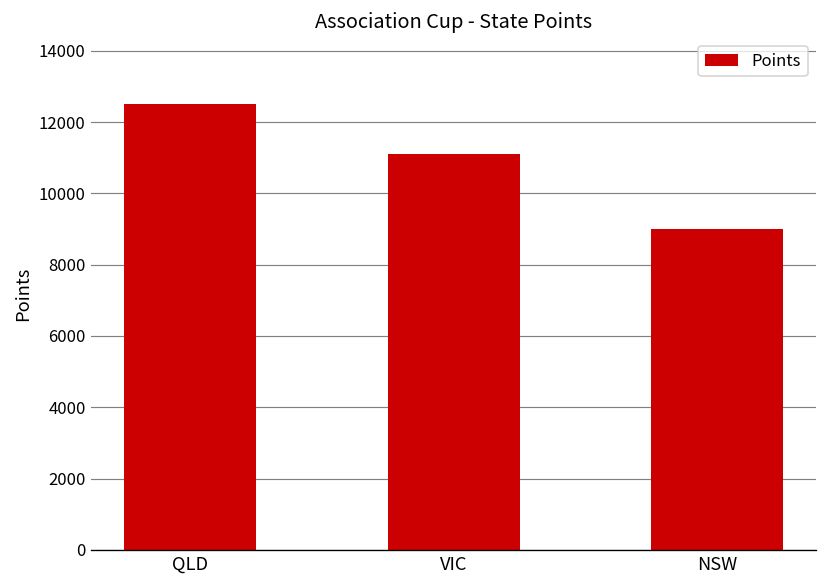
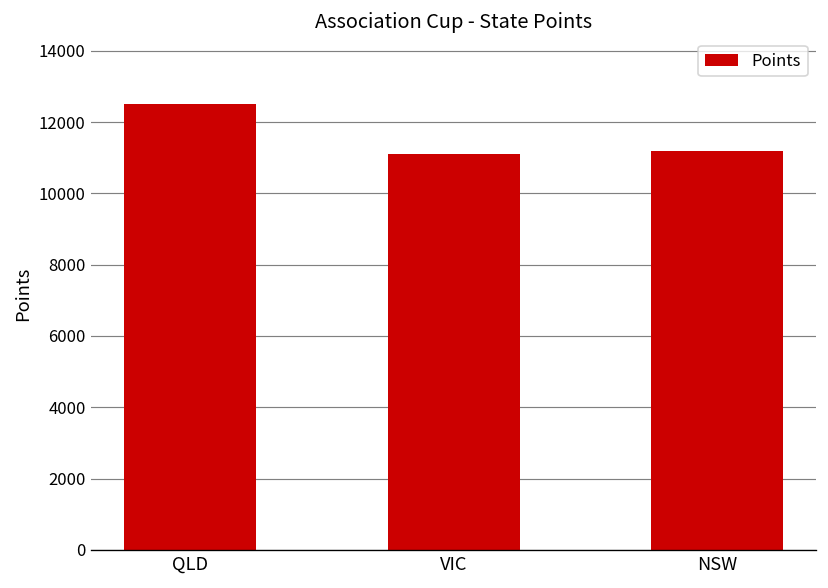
  {
    "QLD": 12500,
    "VIC": 11100,
-   "NSW": 9000
+   "NSW": 11200
  }
